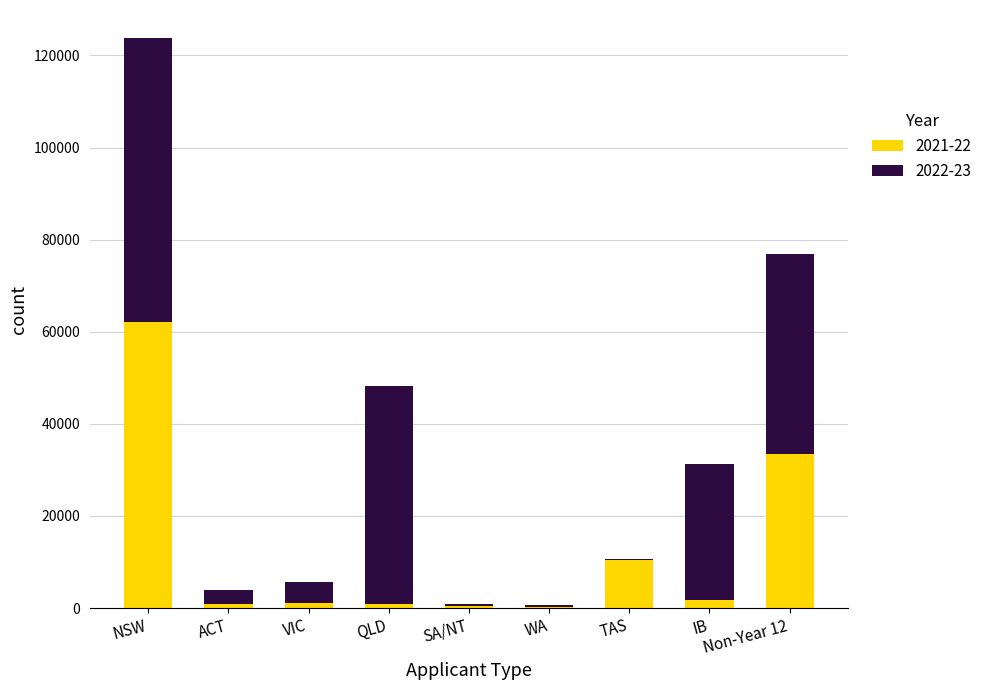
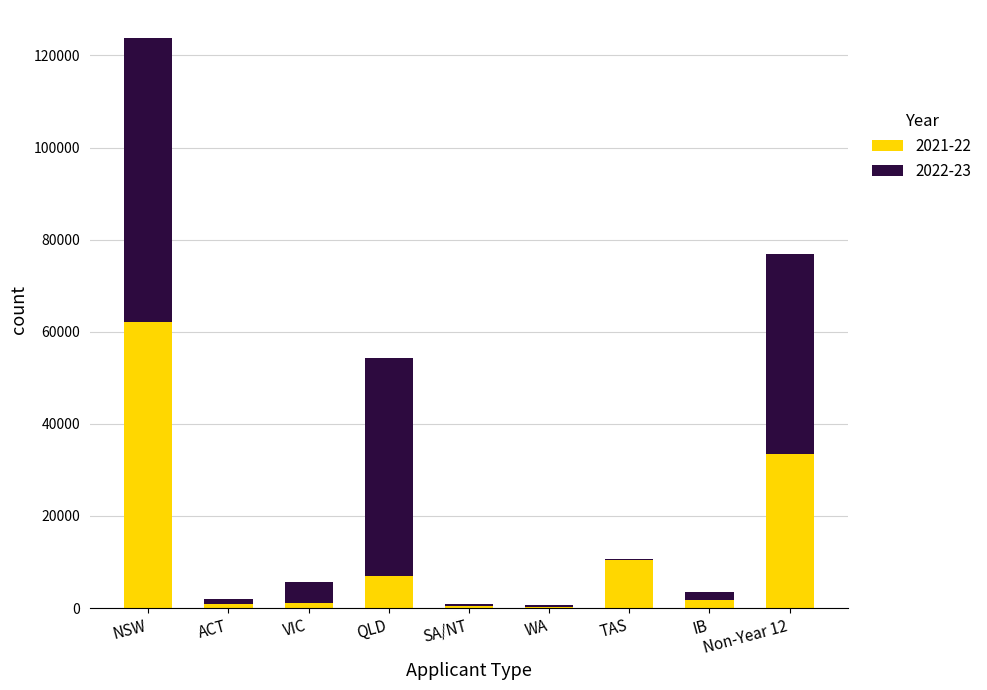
  {
    "2021-22": {
      "NSW": 62000,
      "ACT": 1000,
      "VIC": 1000,
-     "QLD": 1000,
+     "QLD": 7000,
      "TAS": 10000,
      "IB": 2000,
      "Non-Year 12": 33000
    },
    "2022-23": {
      "NSW": 62000,
-     "ACT": 3000,
+     "ACT": 1000,
      "VIC": 5000,
      "QLD": 47000,
-     "IB": 30000,
+     "IB": 2000,
      "Non-Year 12": 44000
    }
  }
